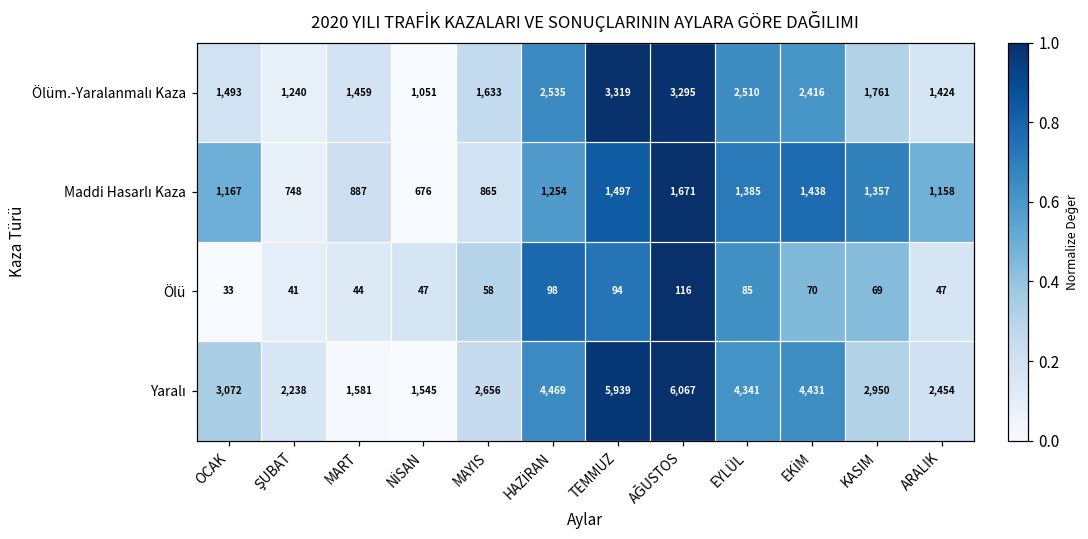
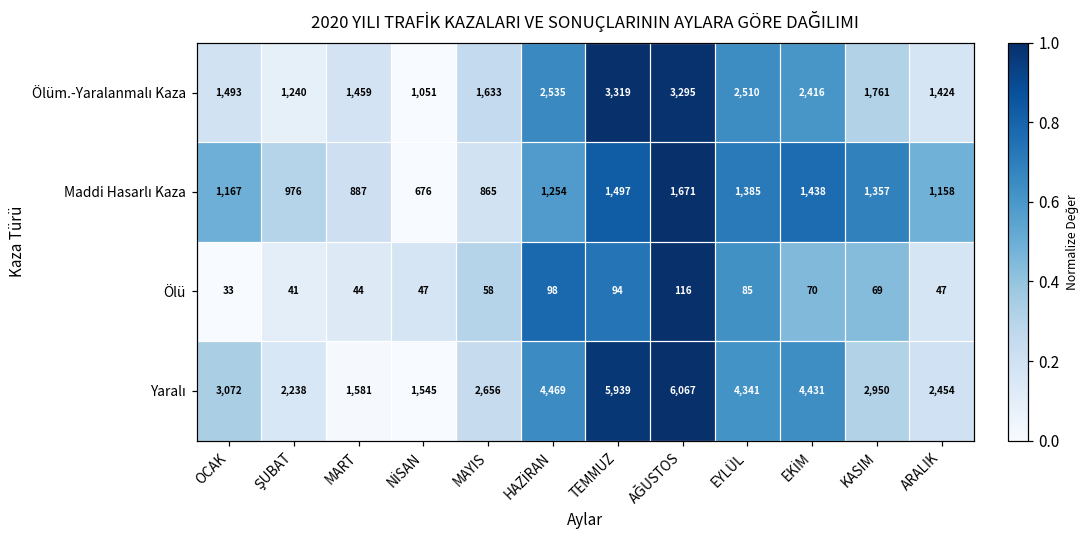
  {
    "Ölüm.-Yaralanmalı Kaza": {
      "OCAK": "1,493",
      "ŞUBAT": "1,240",
      "MART": "1,459",
      "NİSAN": "1,051",
      "MAYIS": "1,633",
      "HAZİRAN": "2,535",
      "TEMMUZ": "3,319",
      "AĞUSTOS": "3,295",
      "EYLÜL": "2,510",
      "EKİM": "2,416",
      "KASIM": "1,761",
      "ARALIK": "1,424"
    },
    "Maddi Hasarlı Kaza": {
      "OCAK": "1,167",
-     "ŞUBAT": "748",
+     "ŞUBAT": "976",
      "MART": "887",
      "NİSAN": "676",
      "MAYIS": "865",
      "HAZİRAN": "1,254",
      "TEMMUZ": "1,497",
      "AĞUSTOS": "1,671",
      "EYLÜL": "1,385",
      "EKİM": "1,438",
      "KASIM": "1,357",
      "ARALIK": "1,158"
    },
    "Ölü": {
      "OCAK": "33",
      "ŞUBAT": "41",
      "MART": "44",
      "NİSAN": "47",
      "MAYIS": "58",
      "HAZİRAN": "98",
      "TEMMUZ": "94",
      "AĞUSTOS": "116",
      "EYLÜL": "85",
      "EKİM": "70",
      "KASIM": "69",
      "ARALIK": "47"
    },
    "Yaralı": {
      "OCAK": "3,072",
      "ŞUBAT": "2,238",
      "MART": "1,581",
      "NİSAN": "1,545",
      "MAYIS": "2,656",
      "HAZİRAN": "4,469",
      "TEMMUZ": "5,939",
      "AĞUSTOS": "6,067",
      "EYLÜL": "4,341",
      "EKİM": "4,431",
      "KASIM": "2,950",
      "ARALIK": "2,454"
    }
  }
